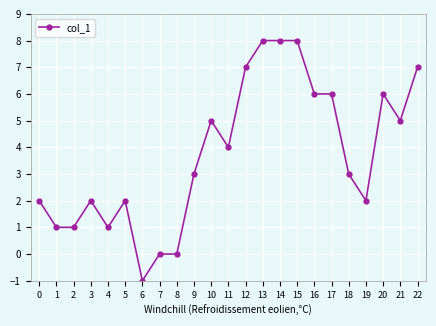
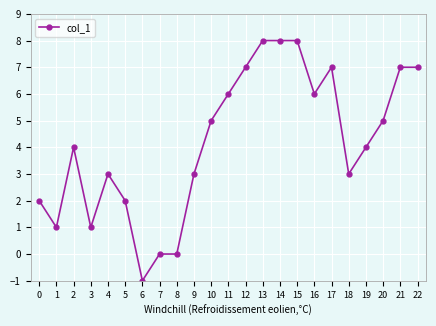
  {
    "0": 2,
    "1": 1,
-   "2": 1,
-   "3": 2,
-   "4": 1,
+   "2": 4,
+   "3": 1,
+   "4": 3,
    "5": 2,
    "6": -1,
    "7": 0,
    "8": 0,
    "9": 3,
    "10": 5,
-   "11": 4,
+   "11": 6,
    "12": 7,
    "13": 8,
    "14": 8,
    "15": 8,
    "16": 6,
-   "17": 6,
+   "17": 7,
    "18": 3,
-   "19": 2,
-   "20": 6,
-   "21": 5,
+   "19": 4,
+   "20": 5,
+   "21": 7,
    "22": 7
  }
